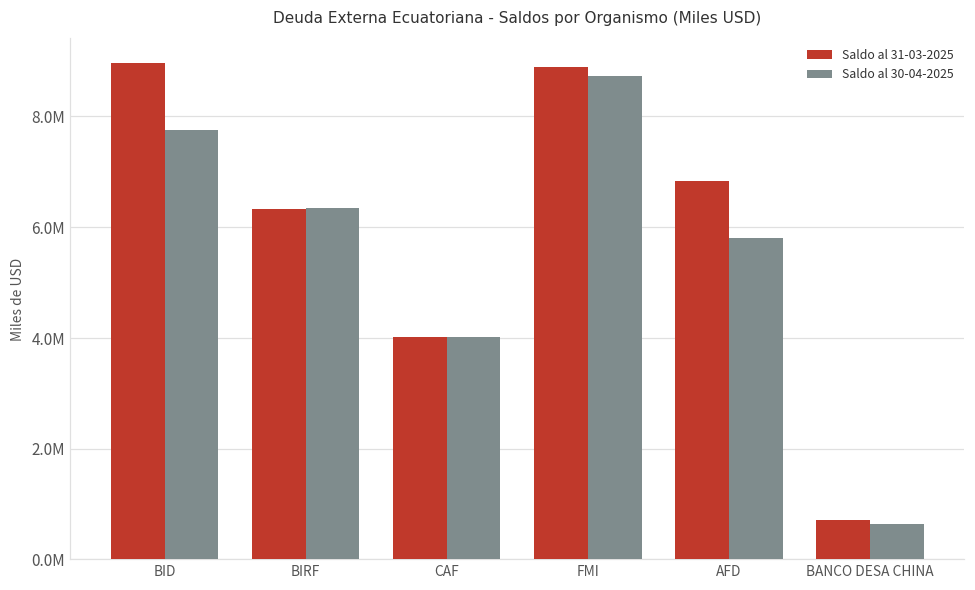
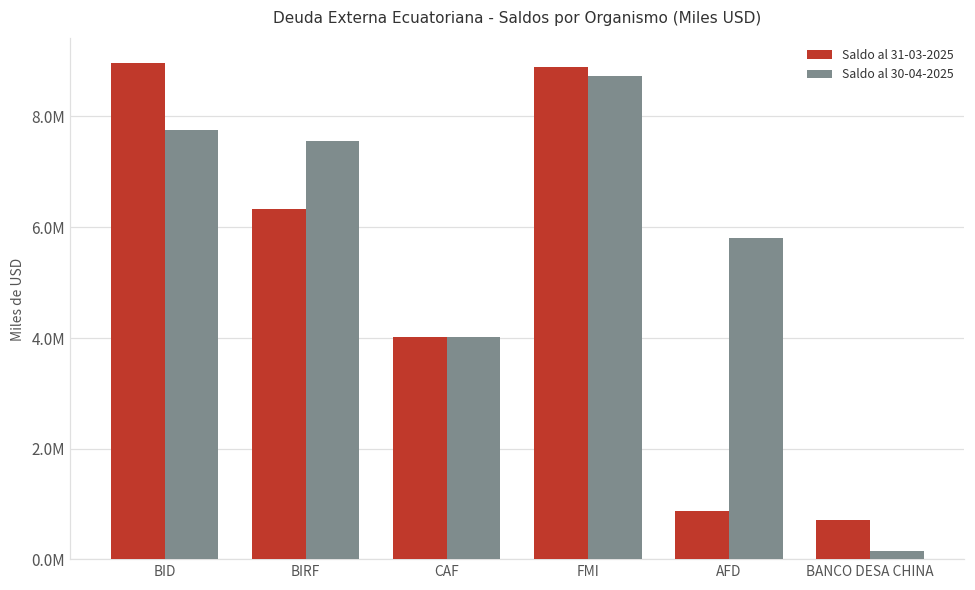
  {
    "Saldo al 31-03-2025": {
      "BID": 9000000,
      "BIRF": 6300000,
      "CAF": 4000000,
      "FMI": 8900000,
-     "AFD": 6800000,
+     "AFD": 900000,
      "BANCO DESA CHINA": 700000
    },
    "Saldo al 30-04-2025": {
      "BID": 7800000,
-     "BIRF": 6400000,
+     "BIRF": 7600000,
      "CAF": 4000000,
      "FMI": 8700000,
      "AFD": 5800000,
-     "BANCO DESA CHINA": 600000
+     "BANCO DESA CHINA": 200000
    }
  }
